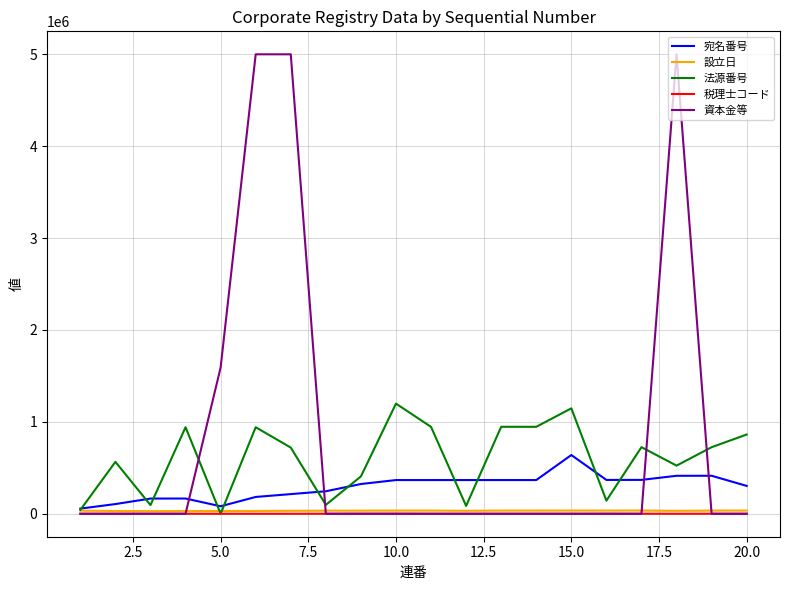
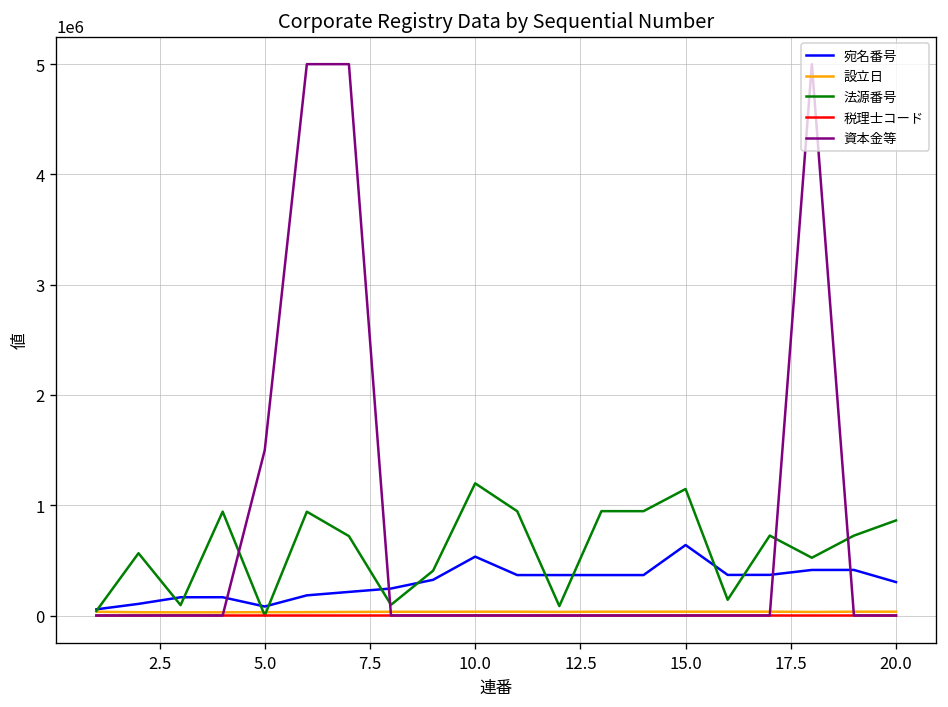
  {
    "宛名番号": {
      "5.0": 100000,
-     "10.0": 400000,
+     "10.0": 500000,
      "15.0": 600000,
      "20.0": 300000
    },
    "設立日": {
      "5.0": 0,
      "10.0": 0,
      "15.0": 0,
      "20.0": 0
    },
    "法源番号": {
      "10.0": 1200000,
      "15.0": 1100000,
      "20.0": 900000
    },
    "資本金等": {
-     "5.0": 1600000
+     "5.0": 1500000
    }
  }
